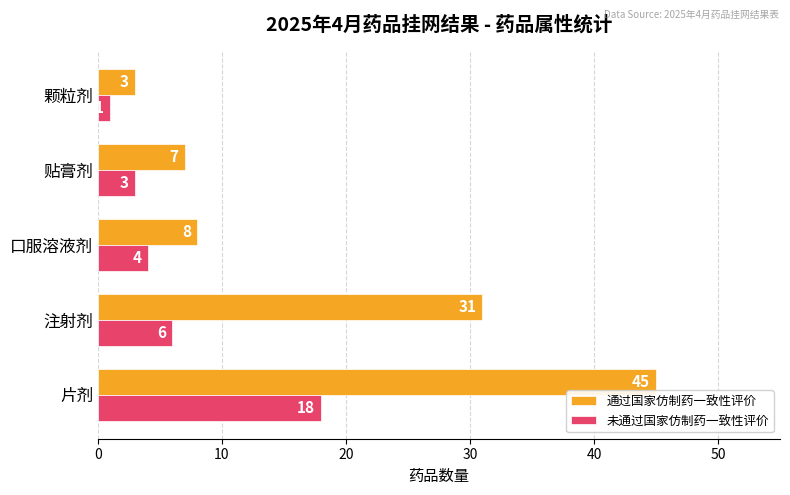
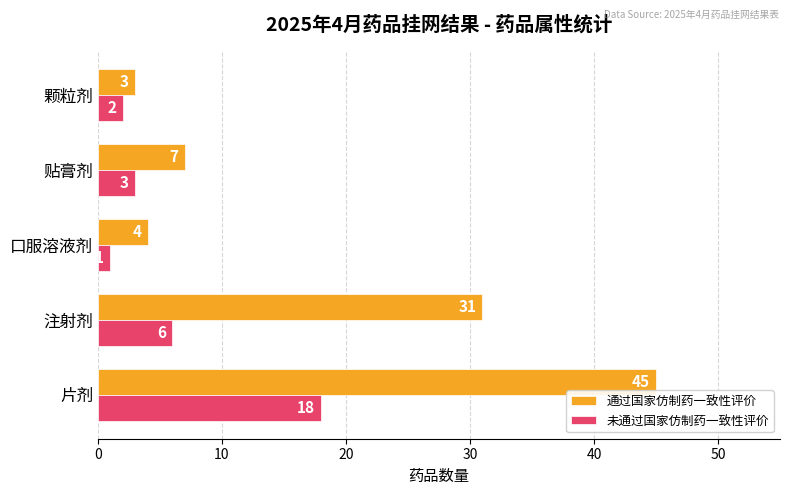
  {
    "通过国家仿制药一致性评价": {
      "颗粒剂": 3,
      "贴膏剂": 7,
-     "口服溶液剂": 8,
+     "口服溶液剂": 4,
      "注射剂": 31,
      "片剂": 45
    },
    "未通过国家仿制药一致性评价": {
-     "颗粒剂": 1,
-     "口服溶液剂": 4
+     "颗粒剂": 2,
+     "口服溶液剂": 1
    }
  }
